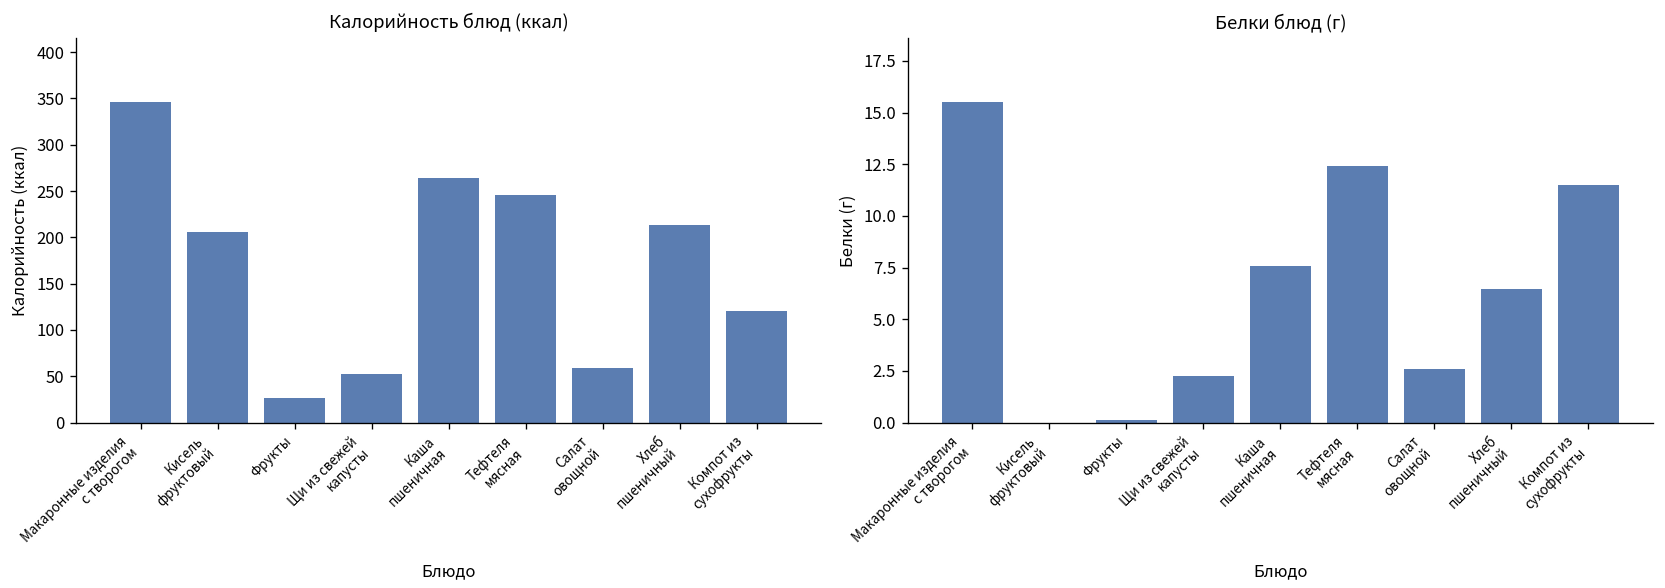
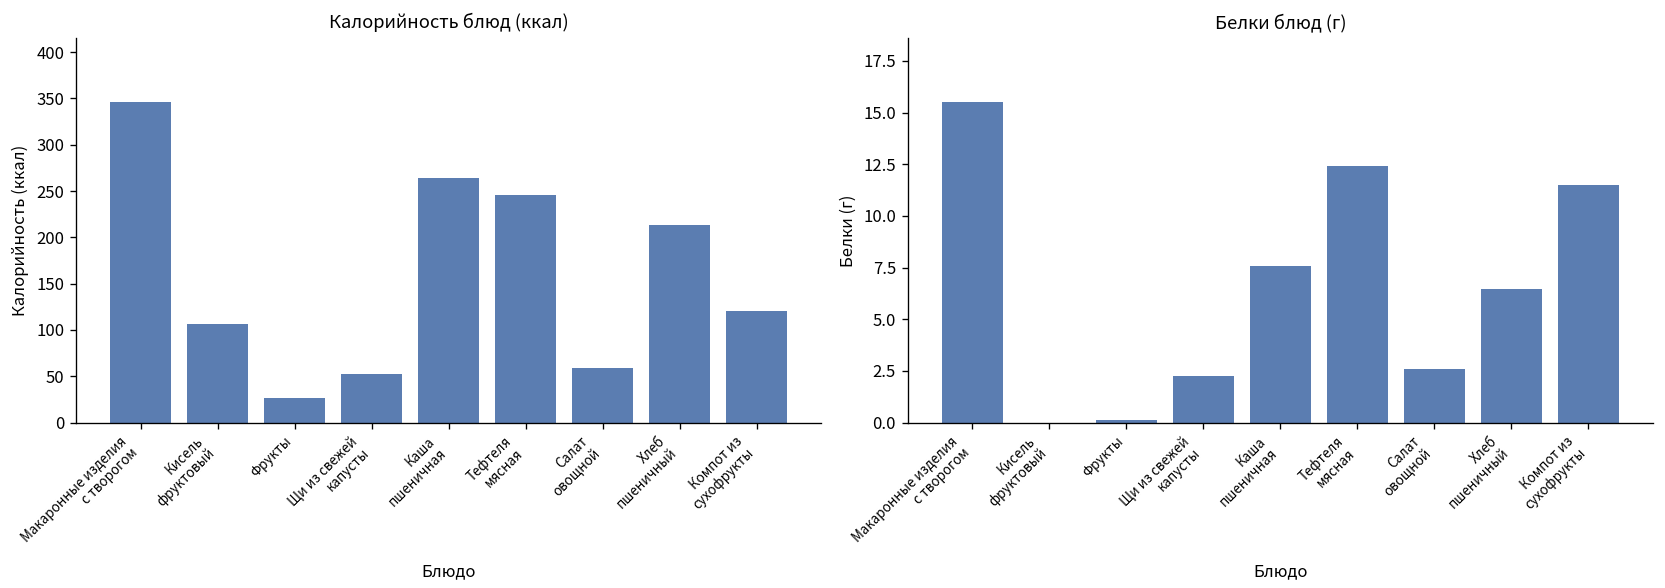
  {
    "Калорийность блюд (ккал)": {
      "Макаронные изделия с творогом": 350,
-     "Кисель фруктовый": 210,
+     "Кисель фруктовый": 110,
      "Фрукты": 30,
      "Щи из свежей капусты": 50,
      "Каша пшеничная": 260,
      "Тефтеля мясная": 250,
      "Салат овощной": 60,
      "Хлеб пшеничный": 210,
      "Компот из сухофрукты": 120
    },
    "Белки блюд (г)": {
      "Макаронные изделия с творогом": 15.5,
      "Кисель фруктовый": 0.0,
      "Щи из свежей капусты": 2.3,
      "Каша пшеничная": 7.6,
      "Тефтеля мясная": 12.4,
      "Салат овощной": 2.6,
      "Хлеб пшеничный": 6.5,
      "Компот из сухофрукты": 11.5
    }
  }
